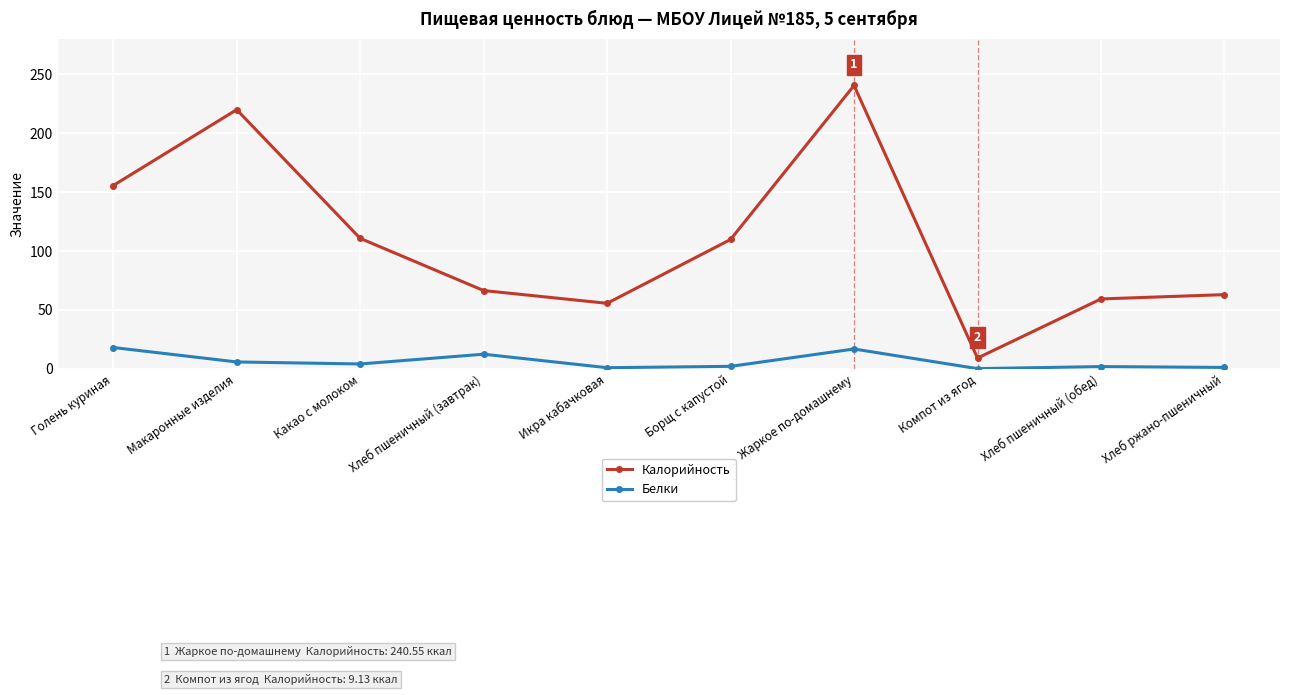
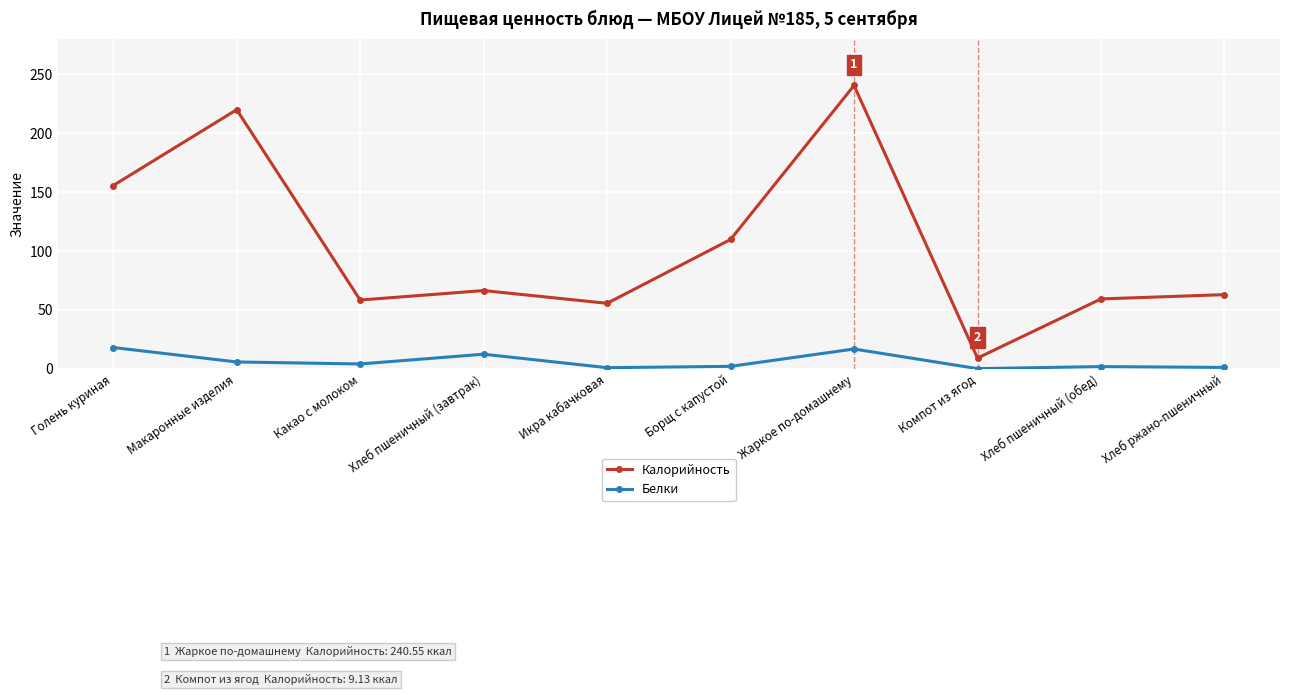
  {
    "Калорийность": {
      "Голень куриная": 156,
      "Макаронные изделия": 220,
-     "Какао с молоком": 111,
+     "Какао с молоком": 58,
      "Хлеб пшеничный (завтрак)": 66,
      "Икра кабачковая": 56,
      "Борщ с капустой": 110,
      "Хлеб пшеничный (обед)": 59,
      "Хлеб ржано-пшеничный": 63
    },
    "Белки": {
      "Голень куриная": 18,
      "Макаронные изделия": 6,
      "Какао с молоком": 4,
      "Хлеб пшеничный (завтрак)": 12,
      "Икра кабачковая": 1,
      "Борщ с капустой": 2,
      "Жаркое по-домашнему": 17,
      "Компот из ягод": 0,
      "Хлеб пшеничный (обед)": 2,
      "Хлеб ржано-пшеничный": 1
    }
  }
